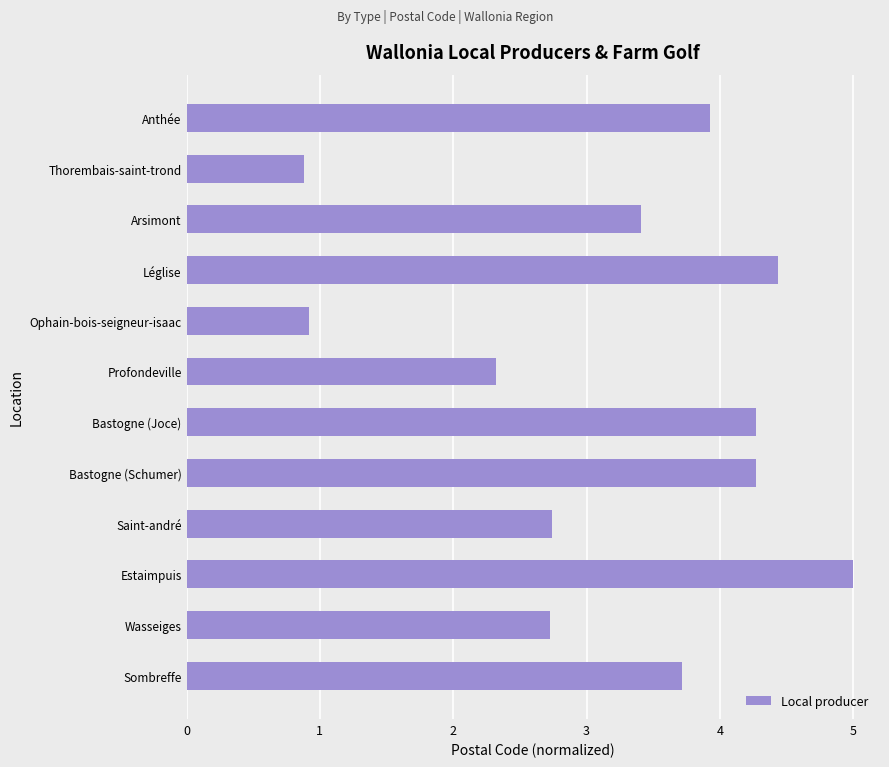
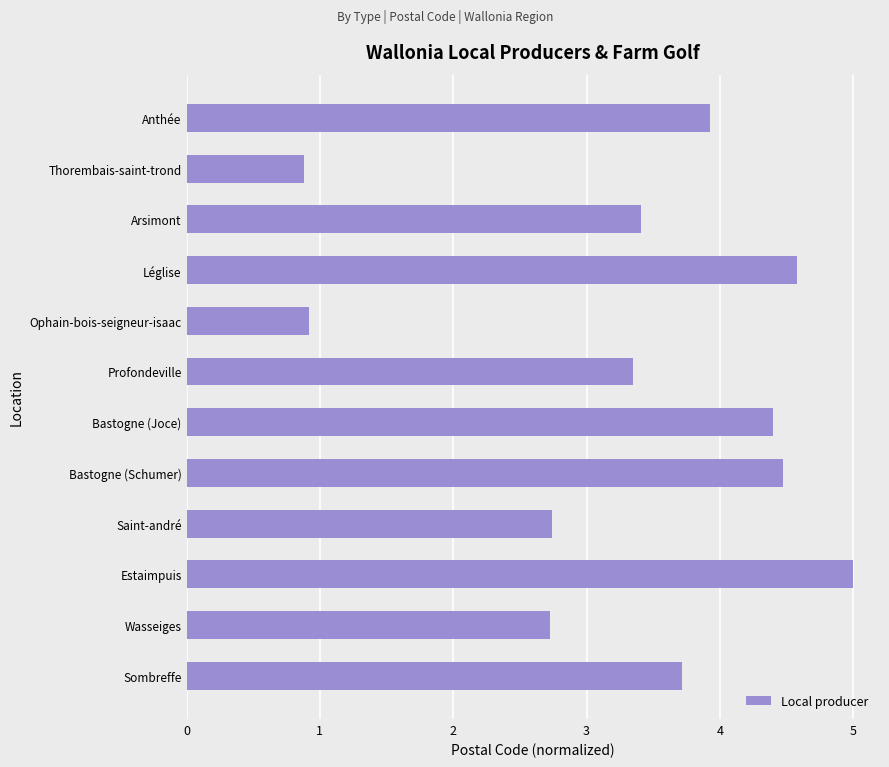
  {
    "Anthée": 3.92,
    "Thorembais-saint-trond": 0.88,
    "Arsimont": 3.41,
-   "Léglise": 4.44,
+   "Léglise": 4.58,
    "Ophain-bois-seigneur-isaac": 0.92,
-   "Profondeville": 2.32,
-   "Bastogne (Joce)": 4.27,
-   "Bastogne (Schumer)": 4.27,
+   "Profondeville": 3.34,
+   "Bastogne (Joce)": 4.40,
+   "Bastogne (Schumer)": 4.48,
    "Saint-andré": 2.74,
    "Estaimpuis": 5.00,
    "Wasseiges": 2.73,
    "Sombreffe": 3.71
  }
